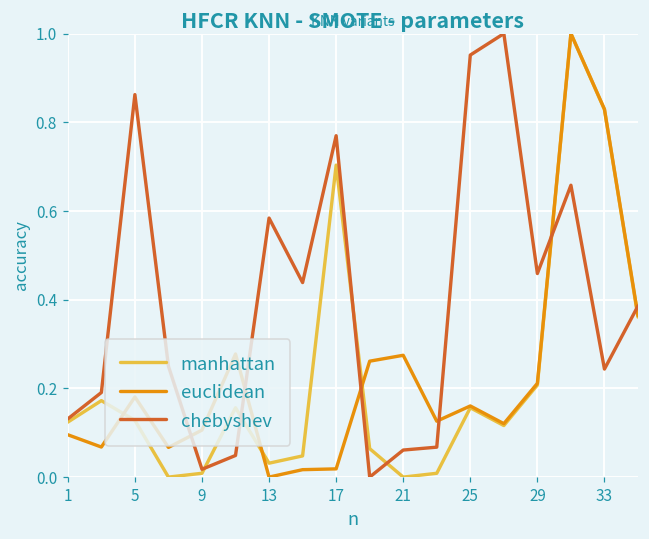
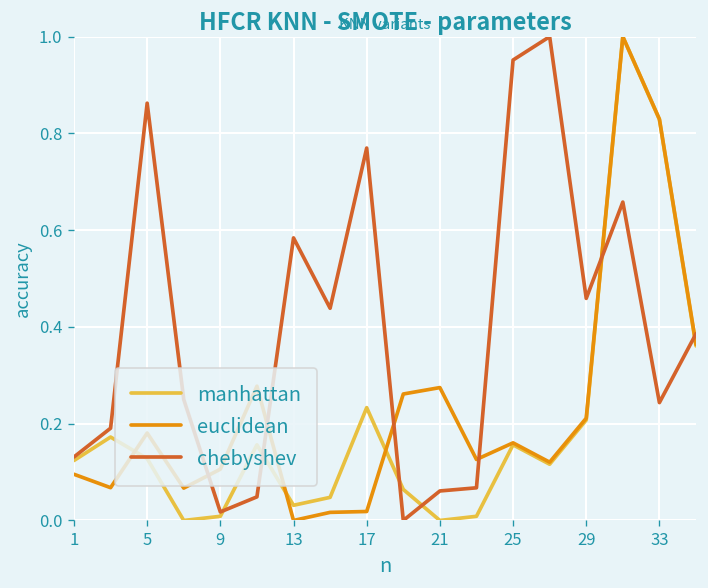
  {
    "manhattan": {
      "1": 0.12,
      "9": 0.01,
      "13": 0.03,
-     "17": 0.70,
+     "17": 0.23,
      "21": 0.00
    }
  }
